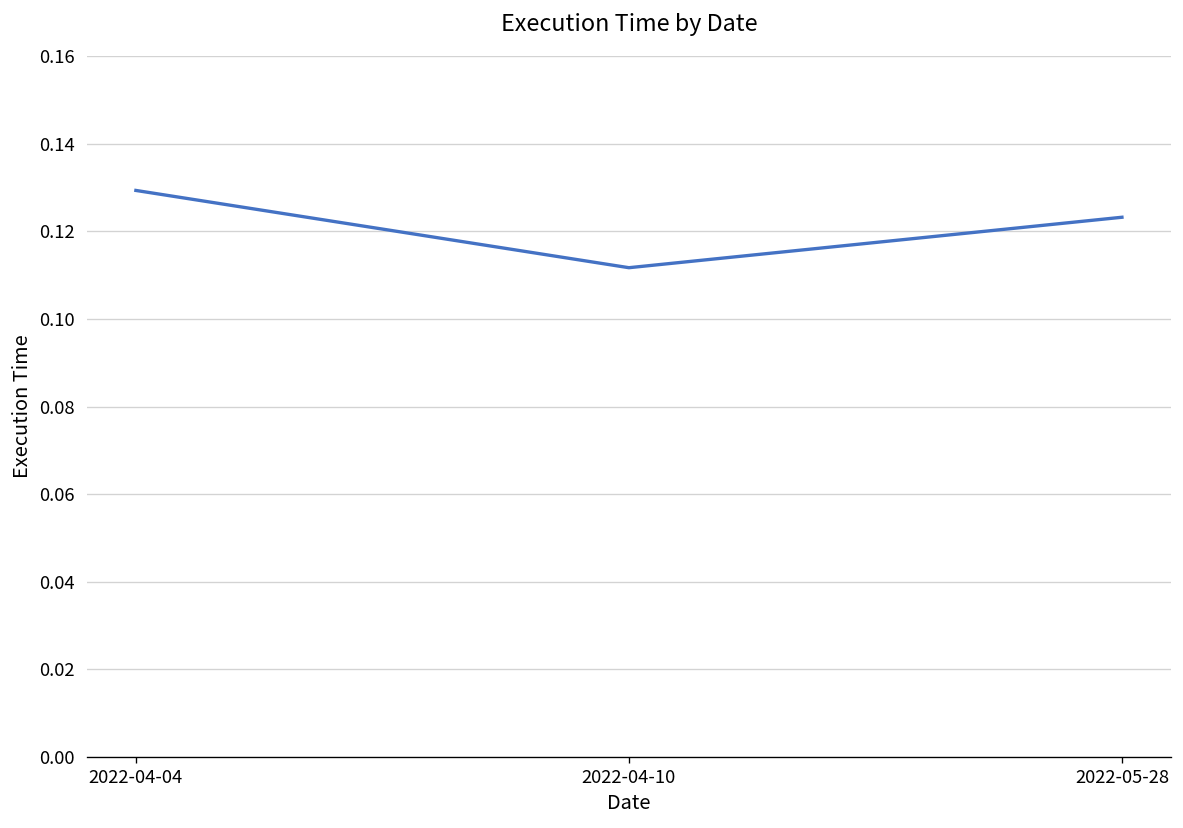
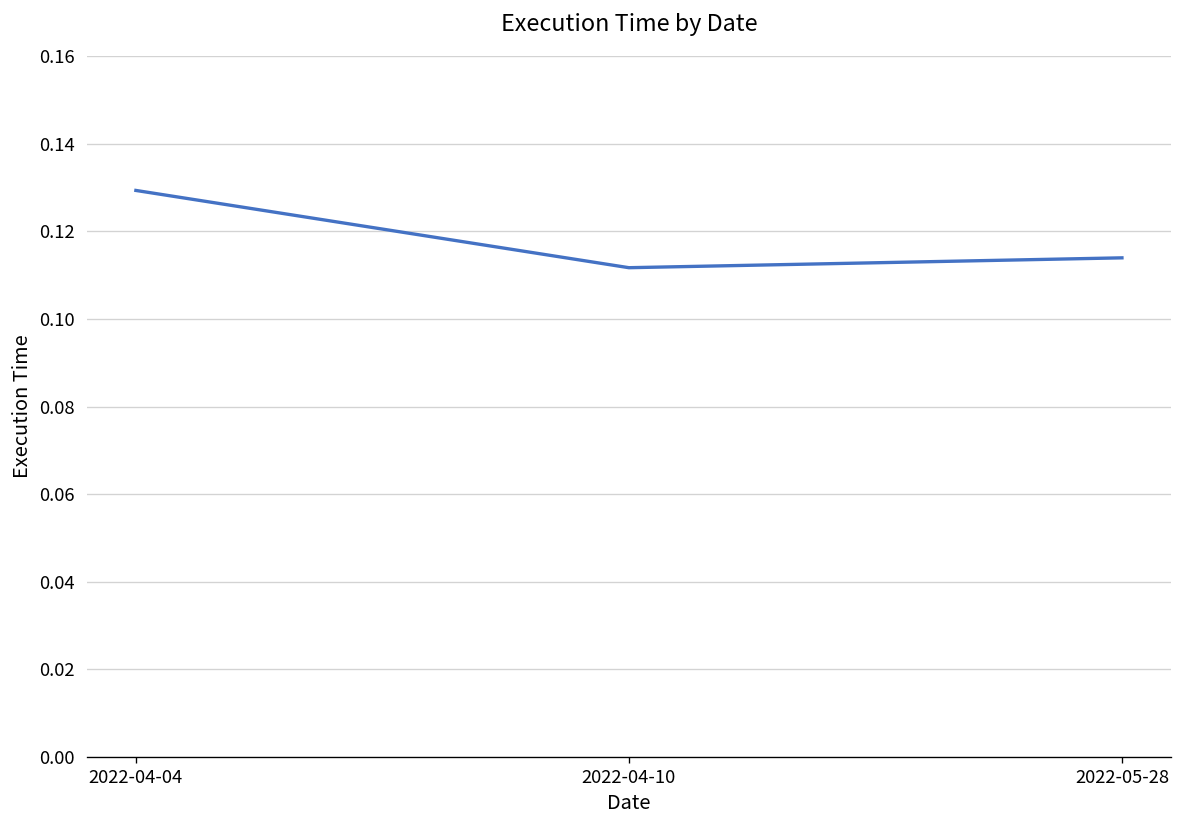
  {
    "2022-04-04": 0.129,
    "2022-04-10": 0.112,
-   "2022-05-28": 0.123
+   "2022-05-28": 0.114
  }
